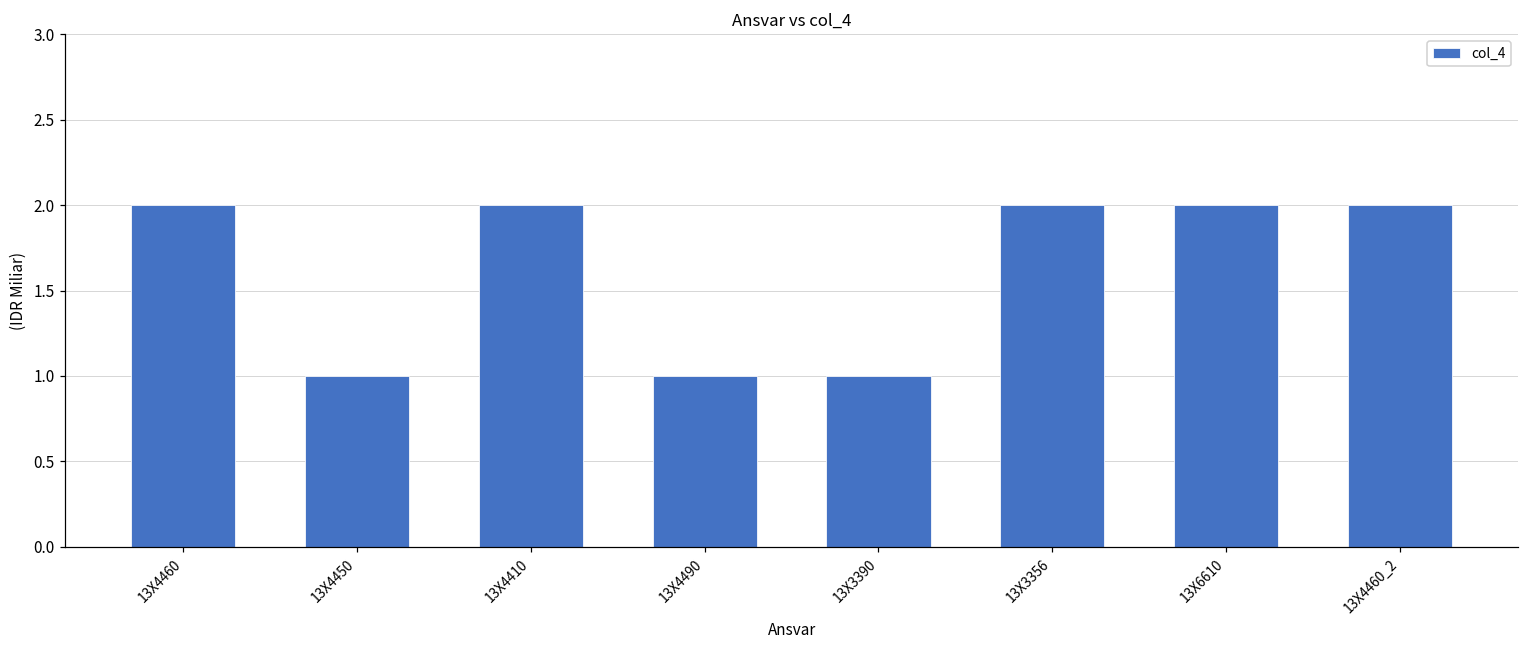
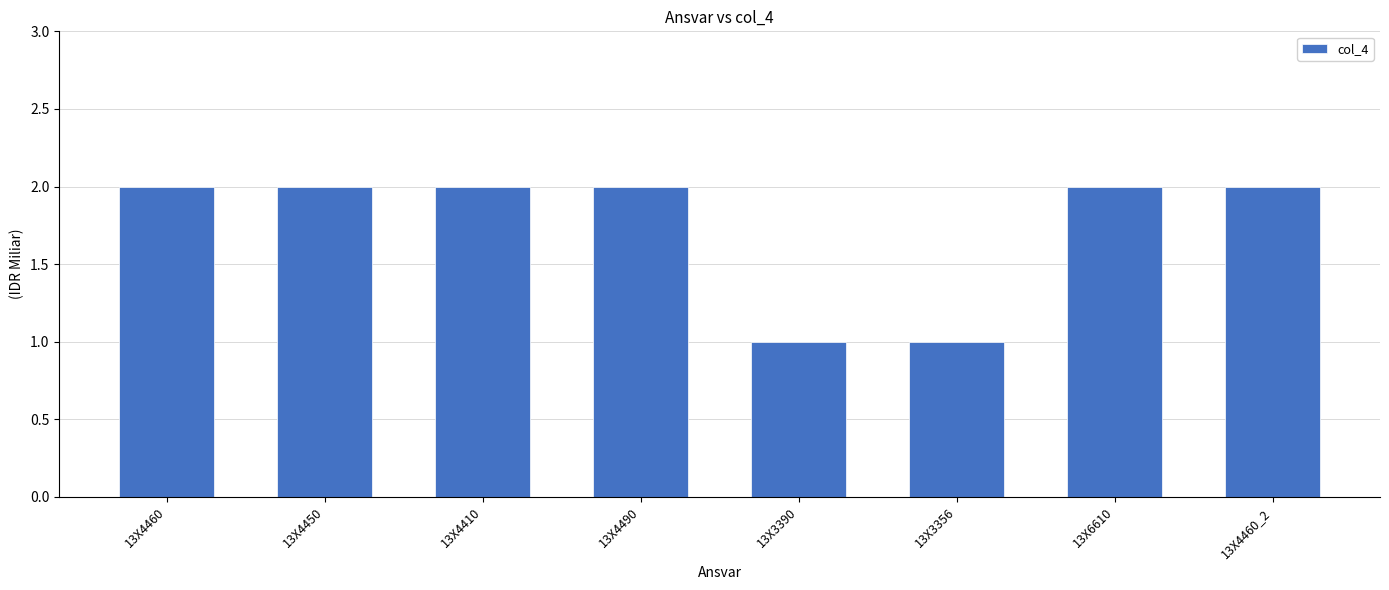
  {
    "13X4460": 2,
-   "13X4450": 1,
+   "13X4450": 2,
    "13X4410": 2,
-   "13X4490": 1,
+   "13X4490": 2,
    "13X3390": 1,
-   "13X3356": 2,
+   "13X3356": 1,
    "13X6610": 2,
    "13X4460_2": 2
  }
